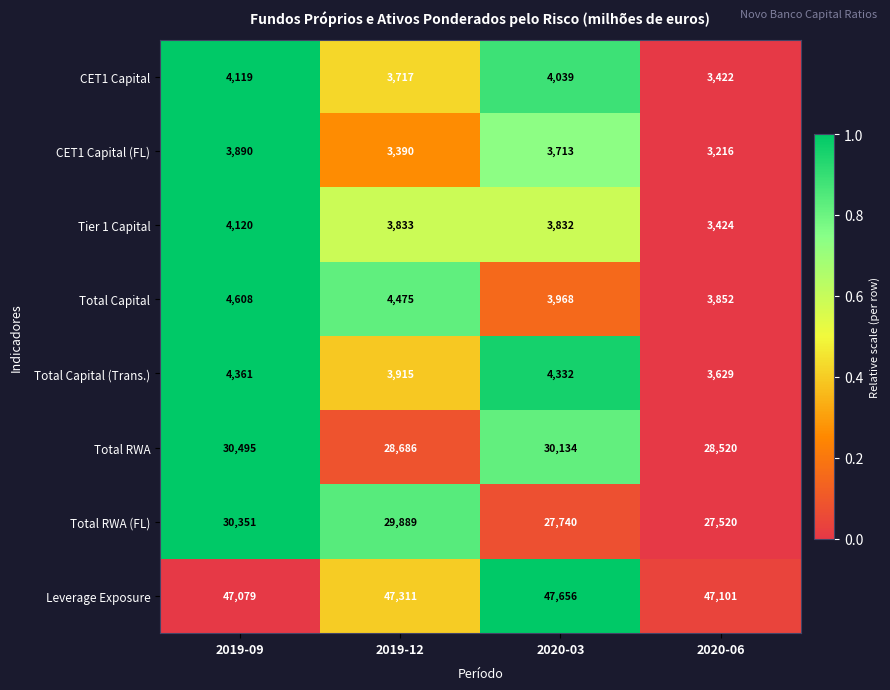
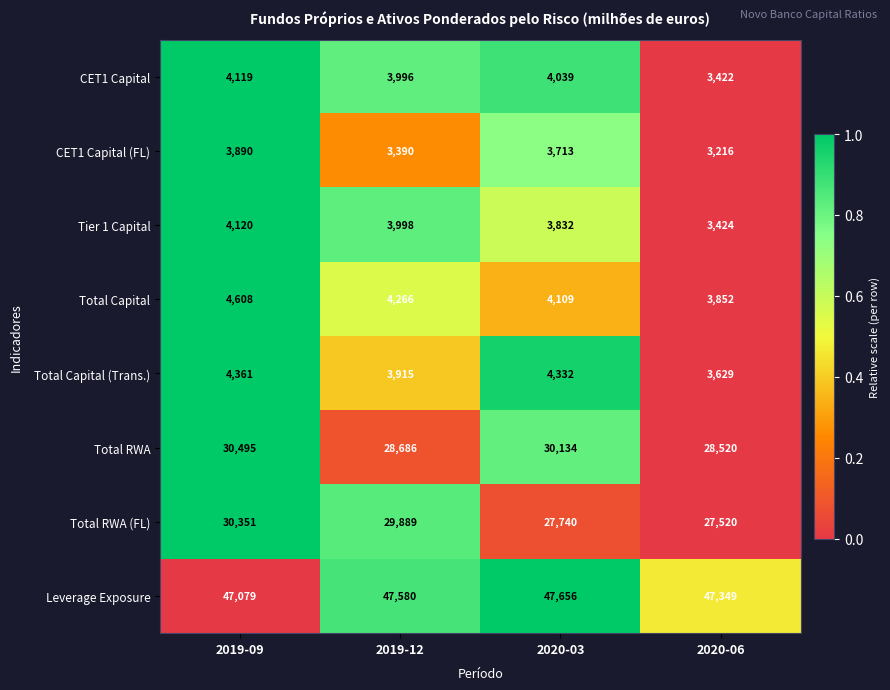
  {
    "CET1 Capital": {
      "2019-09": "4,119",
-     "2019-12": "3,717",
+     "2019-12": "3,996",
      "2020-03": "4,039",
      "2020-06": "3,422"
    },
    "CET1 Capital (FL)": {
      "2019-09": "3,890",
      "2019-12": "3,390",
      "2020-03": "3,713",
      "2020-06": "3,216"
    },
    "Tier 1 Capital": {
      "2019-09": "4,120",
-     "2019-12": "3,833",
+     "2019-12": "3,998",
      "2020-03": "3,832",
      "2020-06": "3,424"
    },
    "Total Capital": {
      "2019-09": "4,608",
-     "2019-12": "4,475",
-     "2020-03": "3,968",
+     "2019-12": "4,266",
+     "2020-03": "4,109",
      "2020-06": "3,852"
    },
    "Total Capital (Trans.)": {
      "2019-09": "4,361",
      "2019-12": "3,915",
      "2020-03": "4,332",
      "2020-06": "3,629"
    },
    "Total RWA": {
      "2019-09": "30,495",
      "2019-12": "28,686",
      "2020-03": "30,134",
      "2020-06": "28,520"
    },
    "Total RWA (FL)": {
      "2019-09": "30,351",
      "2019-12": "29,889",
      "2020-03": "27,740",
      "2020-06": "27,520"
    },
    "Leverage Exposure": {
      "2019-09": "47,079",
-     "2019-12": "47,311",
+     "2019-12": "47,580",
      "2020-03": "47,656",
-     "2020-06": "47,101"
+     "2020-06": "47,349"
    }
  }
